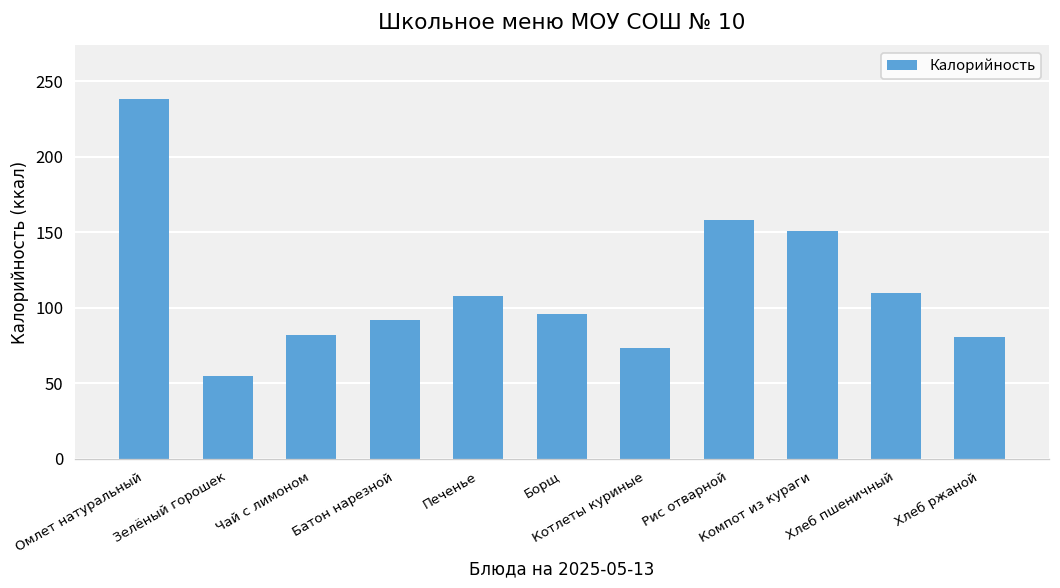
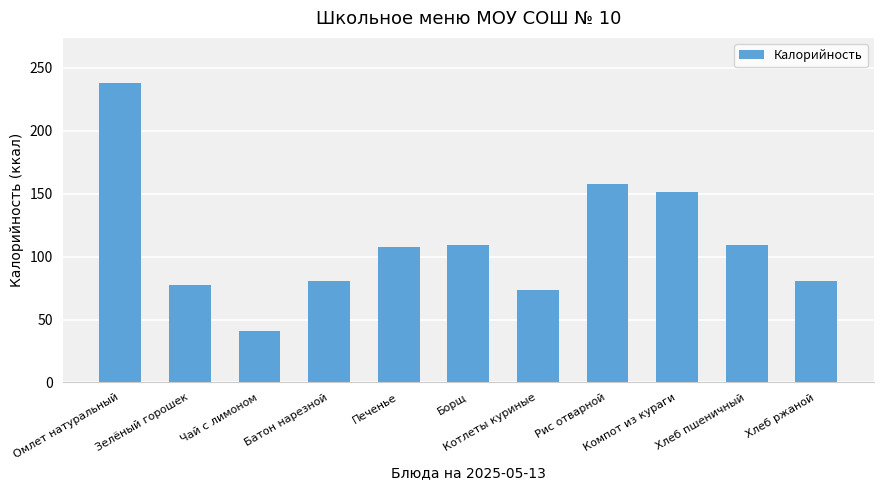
  {
    "Омлет натуральный": 238,
-   "Зелёный горошек": 55,
-   "Чай с лимоном": 82,
-   "Батон нарезной": 92,
+   "Зелёный горошек": 78,
+   "Чай с лимоном": 41,
+   "Батон нарезной": 81,
    "Печенье": 108,
-   "Борщ": 96,
+   "Борщ": 109,
    "Котлеты куриные": 73,
    "Рис отварной": 158,
    "Компот из кураги": 151,
    "Хлеб пшеничный": 110,
    "Хлеб ржаной": 81
  }
